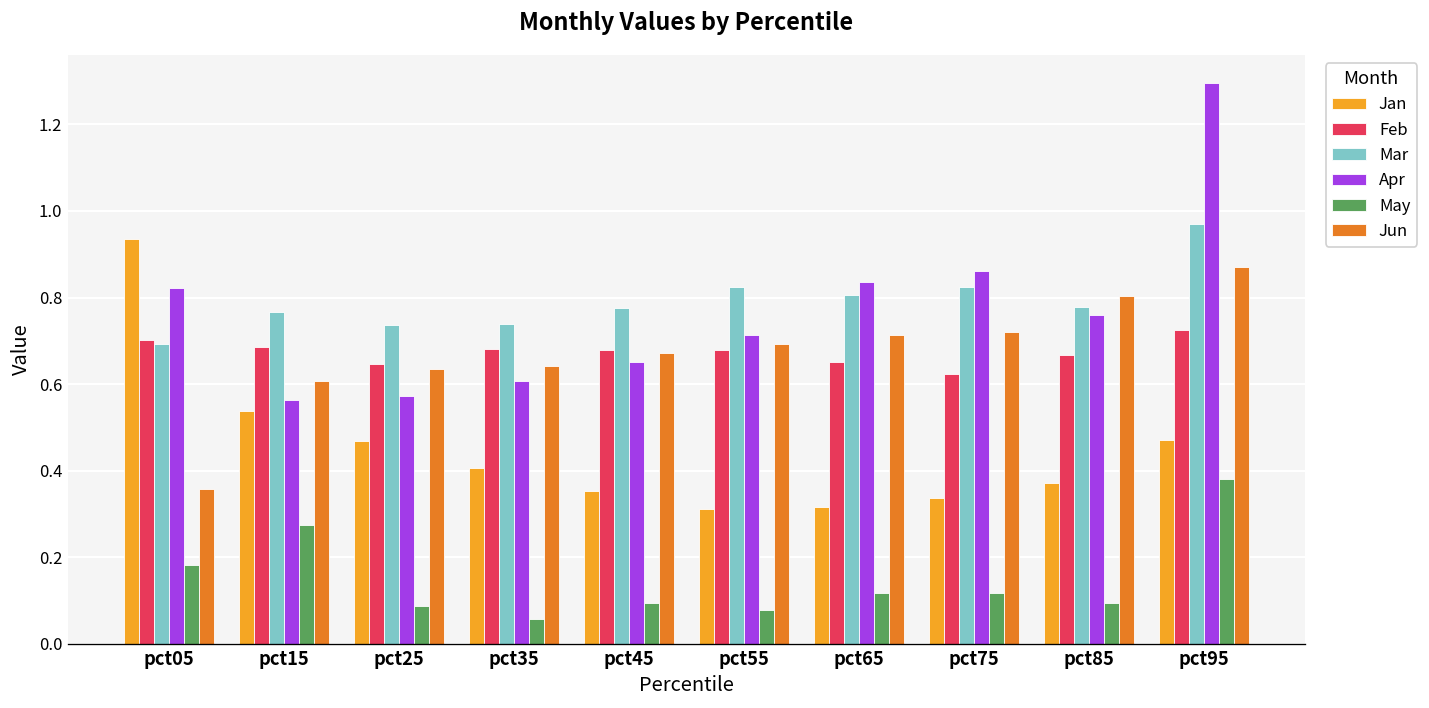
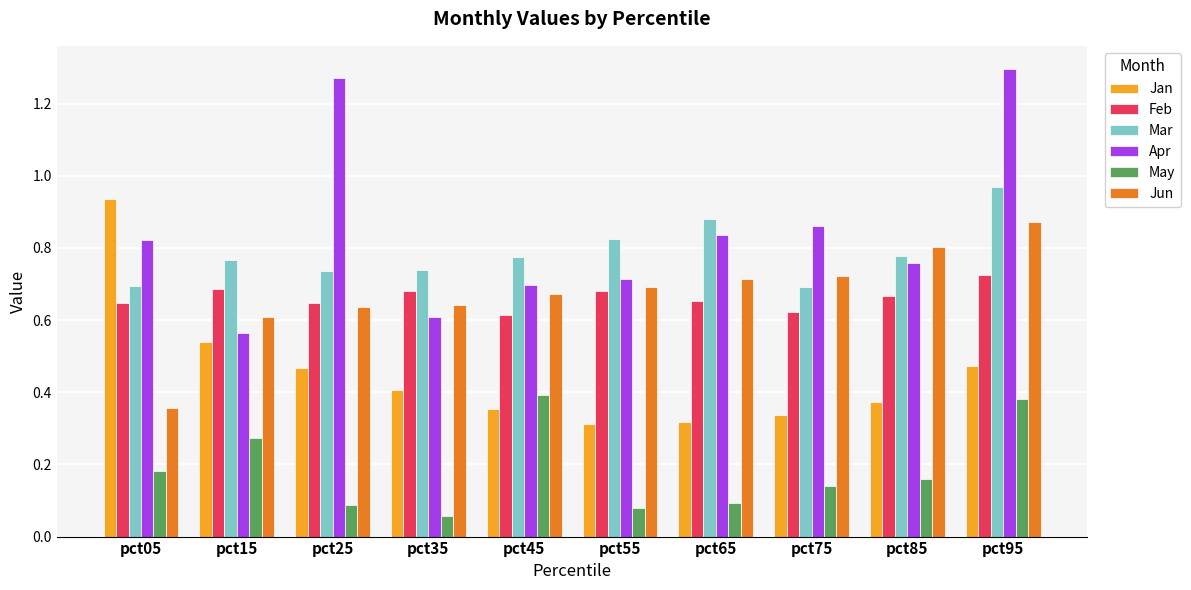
  {
    "Feb": {
-     "pct05": 0.70,
+     "pct05": 0.65,
      "pct15": 0.69,
      "pct25": 0.65,
      "pct35": 0.68,
-     "pct45": 0.68,
+     "pct45": 0.61,
      "pct55": 0.68,
      "pct65": 0.65,
      "pct75": 0.62,
      "pct85": 0.67,
      "pct95": 0.73
    },
    "Mar": {
      "pct05": 0.69,
      "pct15": 0.77,
      "pct25": 0.74,
      "pct35": 0.74,
      "pct45": 0.77,
      "pct55": 0.82,
-     "pct65": 0.81,
-     "pct75": 0.82,
+     "pct65": 0.88,
+     "pct75": 0.69,
      "pct85": 0.78,
      "pct95": 0.97
    },
    "Apr": {
      "pct05": 0.82,
      "pct15": 0.56,
-     "pct25": 0.57,
+     "pct25": 1.27,
      "pct35": 0.61,
-     "pct45": 0.65,
+     "pct45": 0.70,
      "pct55": 0.71,
      "pct65": 0.84,
      "pct75": 0.86,
      "pct85": 0.76,
      "pct95": 1.30
    },
    "May": {
      "pct05": 0.18,
      "pct15": 0.27,
      "pct25": 0.09,
      "pct35": 0.06,
-     "pct45": 0.10,
+     "pct45": 0.39,
      "pct55": 0.08,
-     "pct65": 0.12,
-     "pct75": 0.12,
-     "pct85": 0.09,
+     "pct65": 0.09,
+     "pct75": 0.14,
+     "pct85": 0.16,
      "pct95": 0.38
    }
  }
